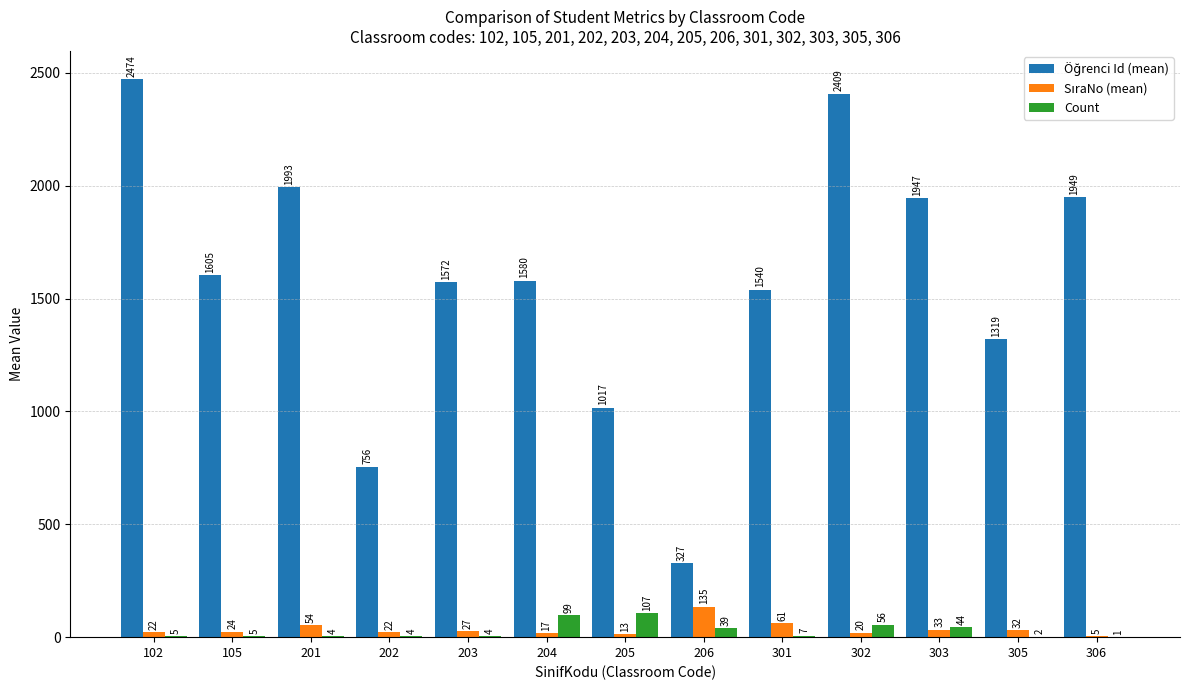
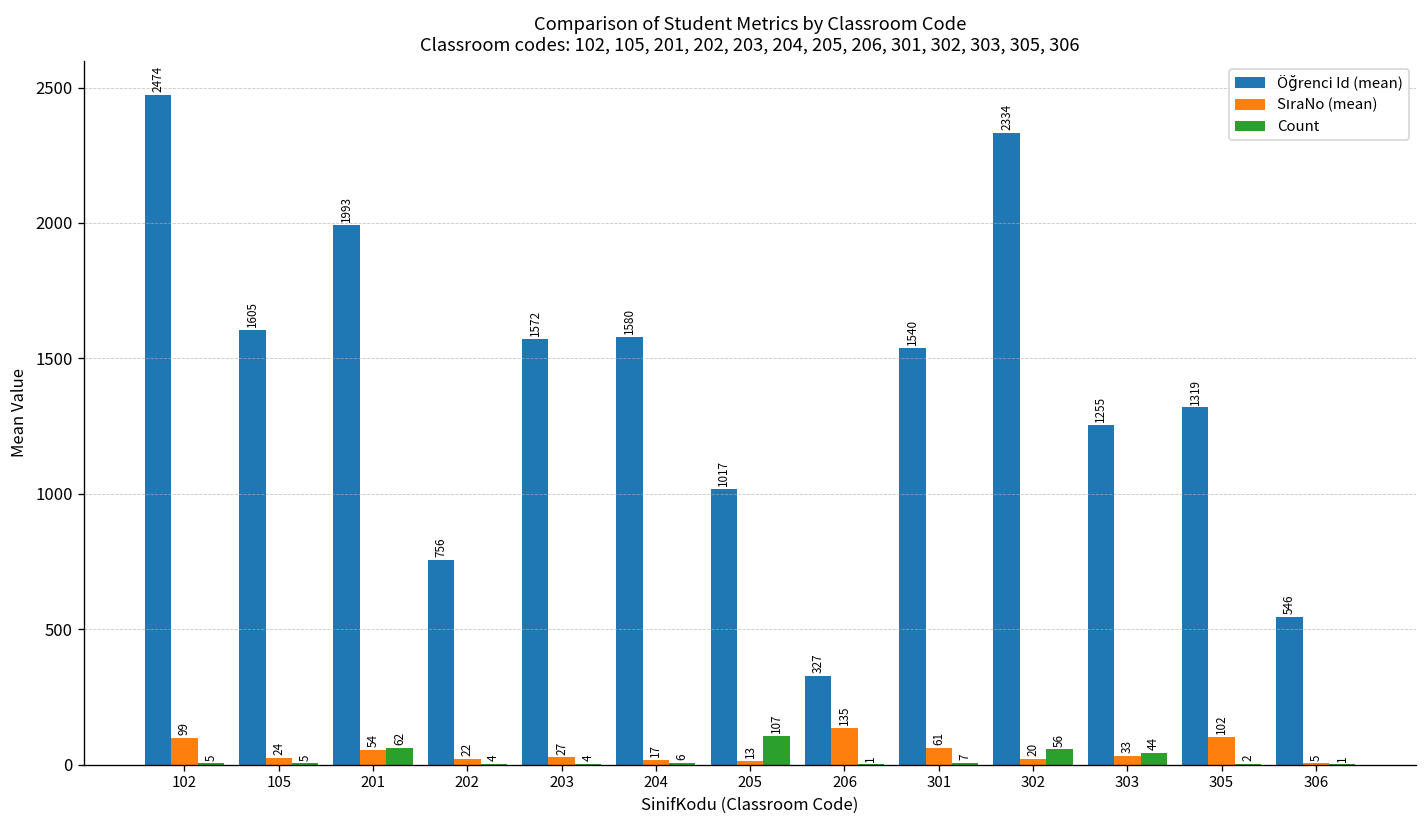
  {
    "Öğrenci Id (mean)": {
      "102": 2474,
      "105": 1605,
      "201": 1993,
      "202": 756,
      "203": 1572,
      "204": 1580,
      "205": 1017,
      "206": 327,
      "301": 1540,
-     "302": 2409,
-     "303": 1947,
+     "302": 2334,
+     "303": 1255,
      "305": 1319,
-     "306": 1949
+     "306": 546
    },
    "SıraNo (mean)": {
-     "102": 22,
+     "102": 99,
      "105": 24,
      "201": 54,
      "202": 22,
      "203": 27,
      "204": 17,
      "205": 13,
      "206": 135,
      "301": 61,
      "302": 20,
      "303": 33,
-     "305": 32,
+     "305": 102,
      "306": 5
    },
    "Count": {
      "102": 5,
      "105": 5,
-     "201": 4,
+     "201": 62,
      "202": 4,
      "203": 4,
-     "204": 99,
+     "204": 6,
      "205": 107,
-     "206": 39,
+     "206": 1,
      "301": 7,
      "302": 56,
      "303": 44,
      "305": 2,
      "306": 1
    }
  }
